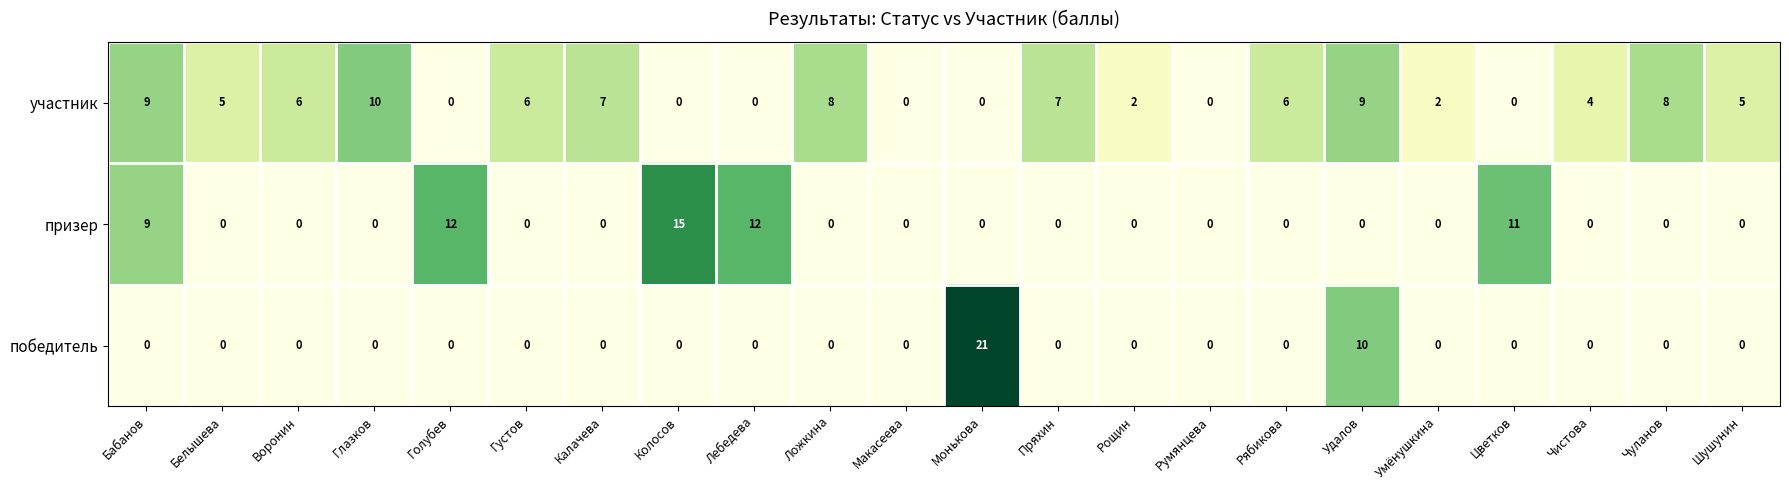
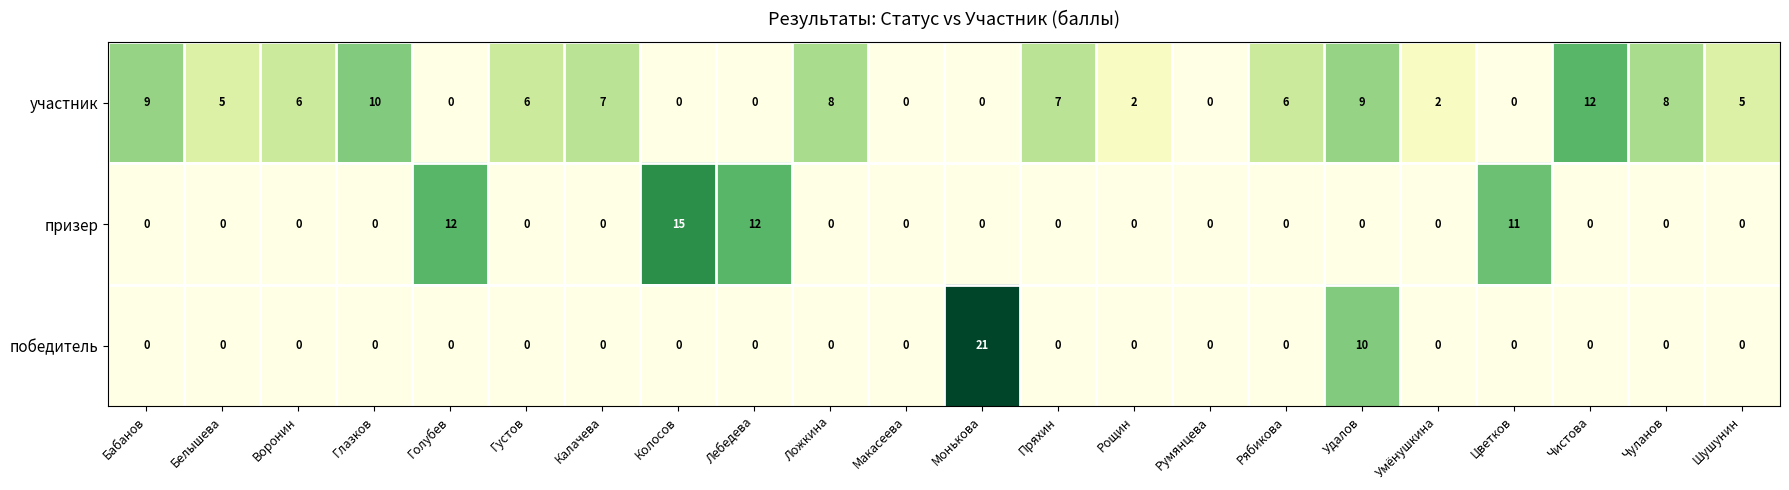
  {
    "участник": {
      "Бабанов": 9,
      "Белышева": 5,
      "Воронин": 6,
      "Глазков": 10,
      "Голубев": 0,
      "Густов": 6,
      "Калачева": 7,
      "Колосов": 0,
      "Лебедева": 0,
      "Ложкина": 8,
      "Макасеева": 0,
      "Монькова": 0,
      "Пряхин": 7,
      "Рощин": 2,
      "Румянцева": 0,
      "Рябикова": 6,
      "Удалов": 9,
      "Умёнушкина": 2,
      "Цветков": 0,
-     "Чистова": 4,
+     "Чистова": 12,
      "Чуланов": 8,
      "Шушунин": 5
    },
    "призер": {
-     "Бабанов": 9,
+     "Бабанов": 0,
      "Белышева": 0,
      "Воронин": 0,
      "Глазков": 0,
      "Голубев": 12,
      "Густов": 0,
      "Калачева": 0,
      "Колосов": 15,
      "Лебедева": 12,
      "Ложкина": 0,
      "Макасеева": 0,
      "Монькова": 0,
      "Пряхин": 0,
      "Рощин": 0,
      "Румянцева": 0,
      "Рябикова": 0,
      "Удалов": 0,
      "Умёнушкина": 0,
      "Цветков": 11,
      "Чистова": 0,
      "Чуланов": 0,
      "Шушунин": 0
    },
    "победитель": {
      "Бабанов": 0,
      "Белышева": 0,
      "Воронин": 0,
      "Глазков": 0,
      "Голубев": 0,
      "Густов": 0,
      "Калачева": 0,
      "Колосов": 0,
      "Лебедева": 0,
      "Ложкина": 0,
      "Макасеева": 0,
      "Монькова": 21,
      "Пряхин": 0,
      "Рощин": 0,
      "Румянцева": 0,
      "Рябикова": 0,
      "Удалов": 10,
      "Умёнушкина": 0,
      "Цветков": 0,
      "Чистова": 0,
      "Чуланов": 0,
      "Шушунин": 0
    }
  }
